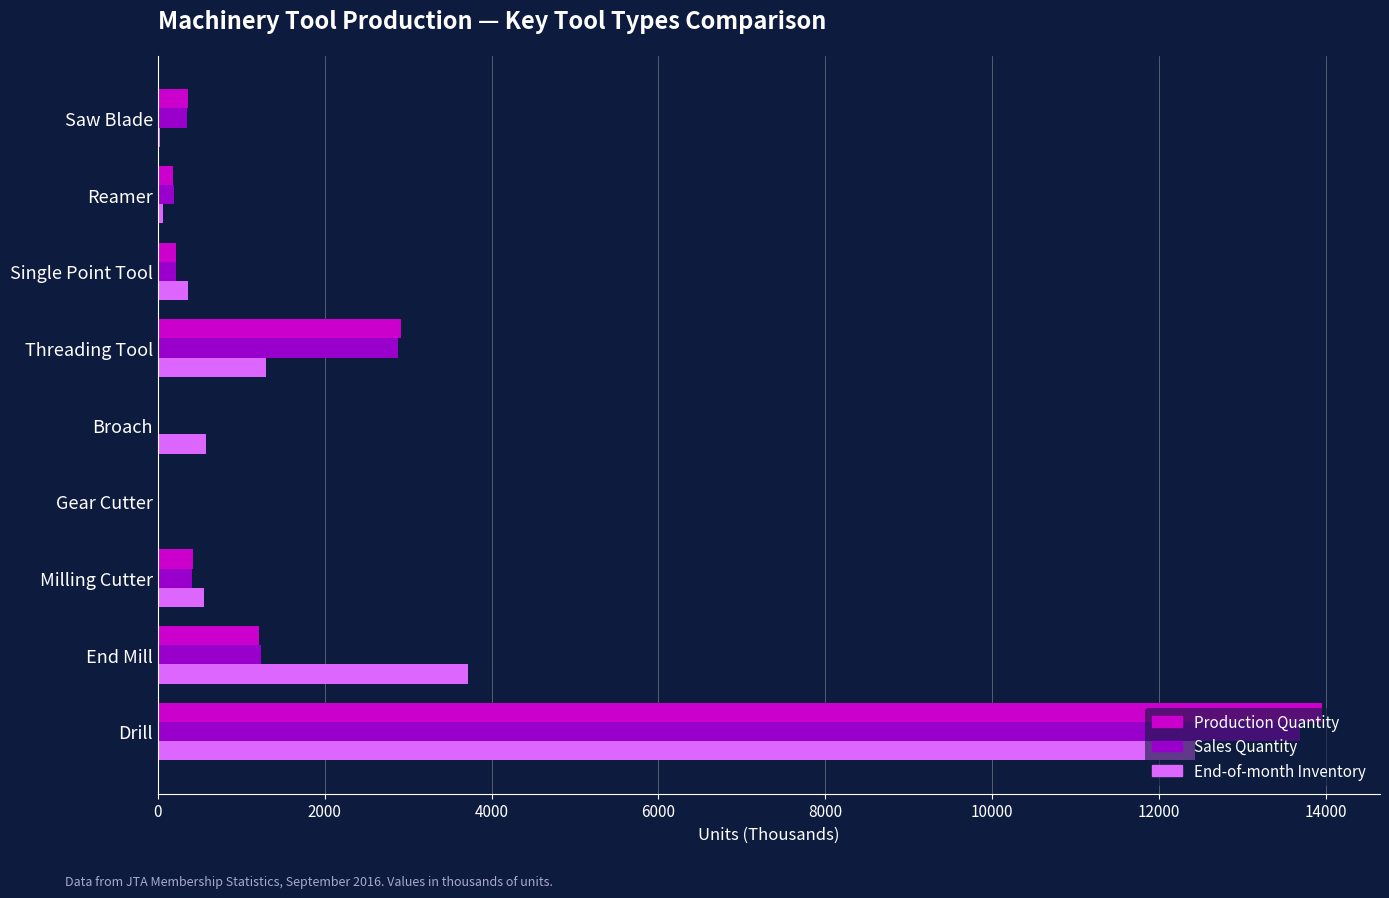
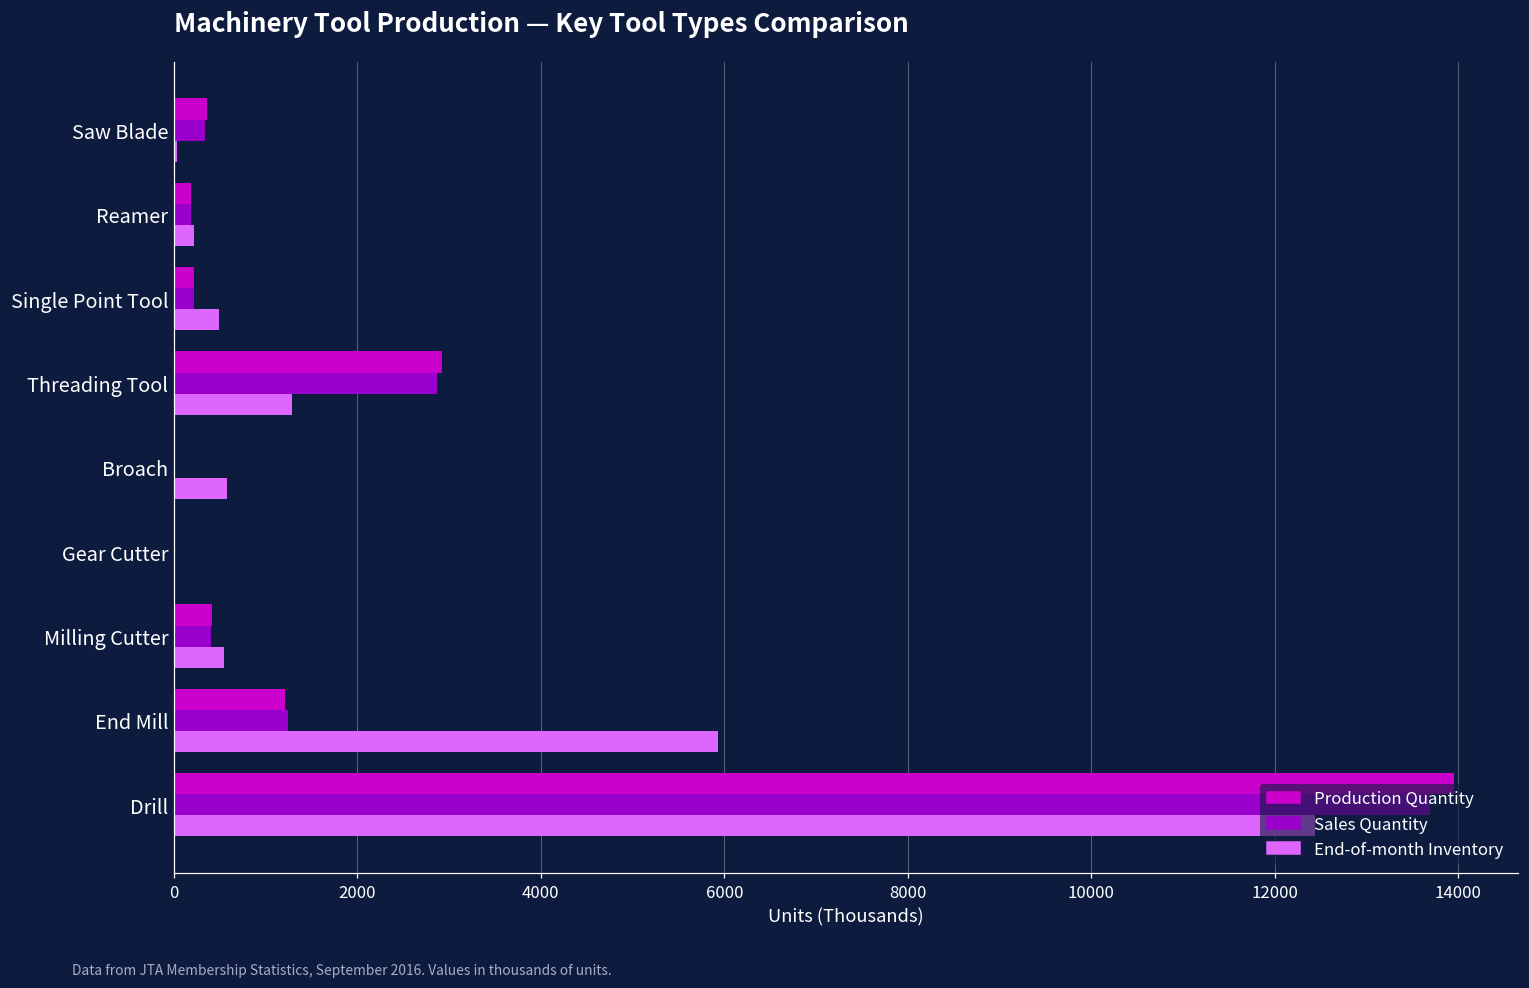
  {
    "End-of-month Inventory": {
      "Saw Blade": 0,
-     "Reamer": 100,
-     "Single Point Tool": 400,
+     "Reamer": 200,
+     "Single Point Tool": 500,
      "Threading Tool": 1300,
      "Broach": 600,
      "Milling Cutter": 600,
-     "End Mill": 3700
+     "End Mill": 5900
    }
  }
